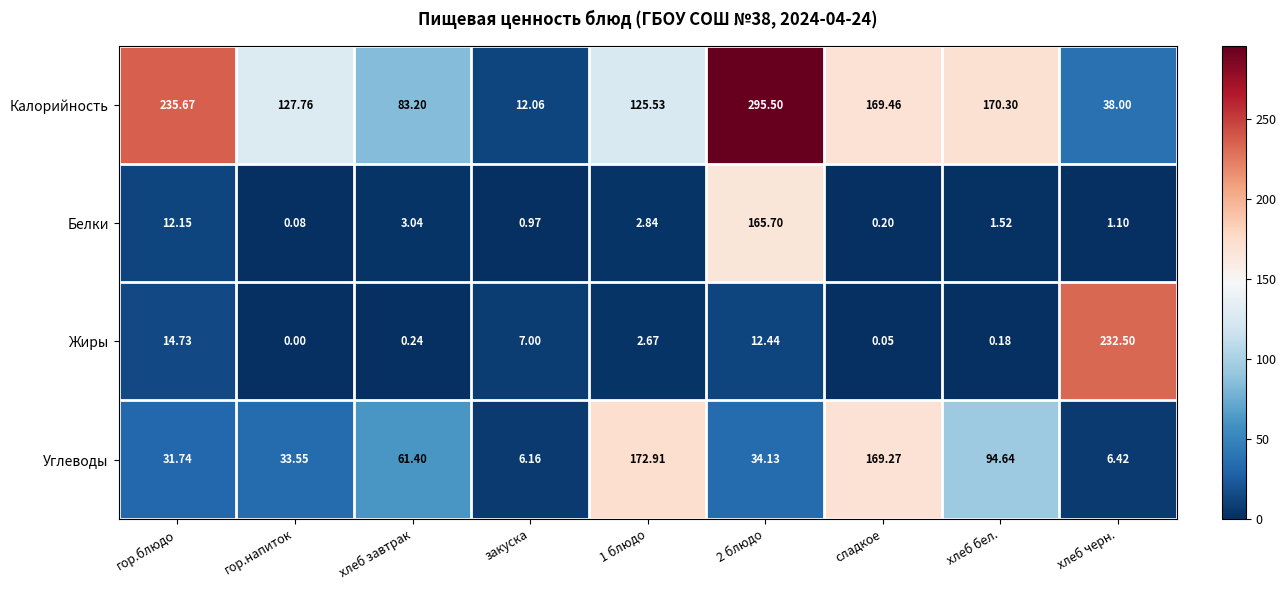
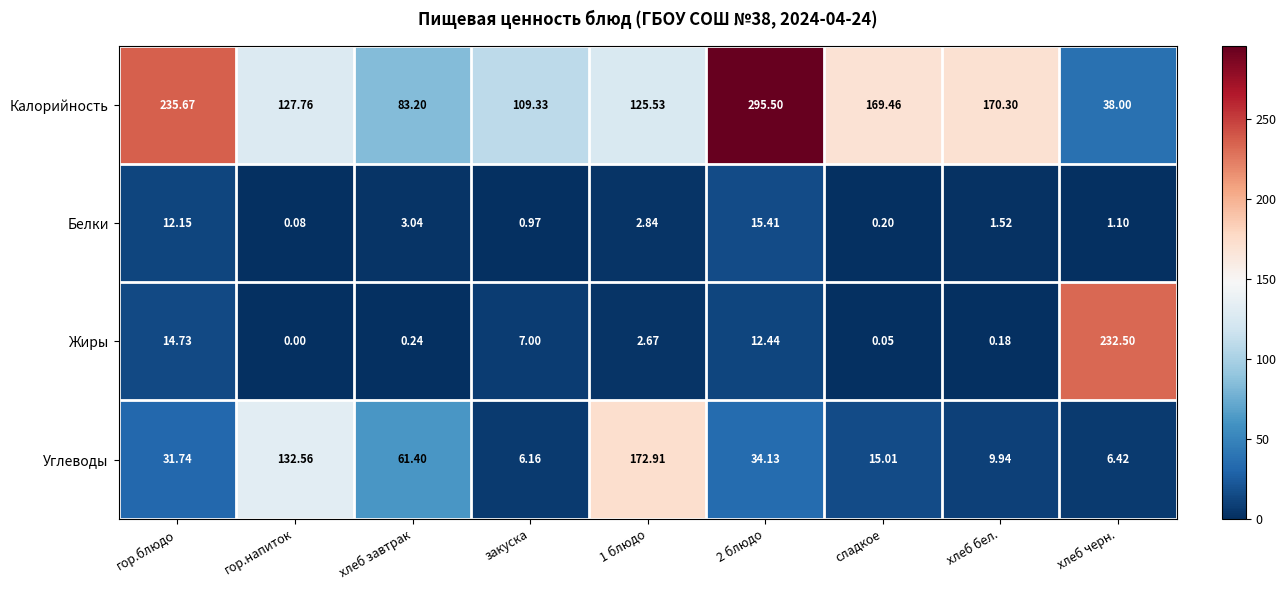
  {
    "Калорийность": {
      "гор.блюдо": 235.67,
      "гор.напиток": 127.76,
      "хлеб завтрак": 83.20,
-     "закуска": 12.06,
+     "закуска": 109.33,
      "1 блюдо": 125.53,
      "2 блюдо": 295.50,
      "сладкое": 169.46,
      "хлеб бел.": 170.30,
      "хлеб черн.": 38.00
    },
    "Белки": {
      "гор.блюдо": 12.15,
      "гор.напиток": 0.08,
      "хлеб завтрак": 3.04,
      "закуска": 0.97,
      "1 блюдо": 2.84,
-     "2 блюдо": 165.70,
+     "2 блюдо": 15.41,
      "сладкое": 0.20,
      "хлеб бел.": 1.52,
      "хлеб черн.": 1.10
    },
    "Жиры": {
      "гор.блюдо": 14.73,
      "гор.напиток": 0.00,
      "хлеб завтрак": 0.24,
      "закуска": 7.00,
      "1 блюдо": 2.67,
      "2 блюдо": 12.44,
      "сладкое": 0.05,
      "хлеб бел.": 0.18,
      "хлеб черн.": 232.50
    },
    "Углеводы": {
      "гор.блюдо": 31.74,
-     "гор.напиток": 33.55,
+     "гор.напиток": 132.56,
      "хлеб завтрак": 61.40,
      "закуска": 6.16,
      "1 блюдо": 172.91,
      "2 блюдо": 34.13,
-     "сладкое": 169.27,
-     "хлеб бел.": 94.64,
+     "сладкое": 15.01,
+     "хлеб бел.": 9.94,
      "хлеб черн.": 6.42
    }
  }
